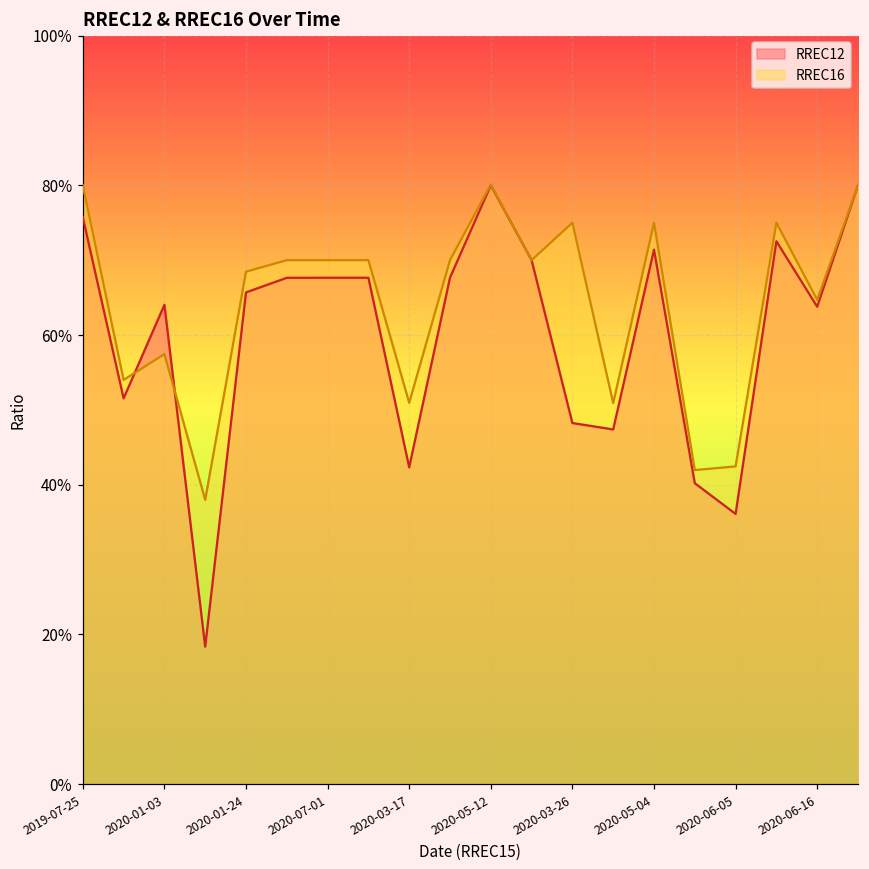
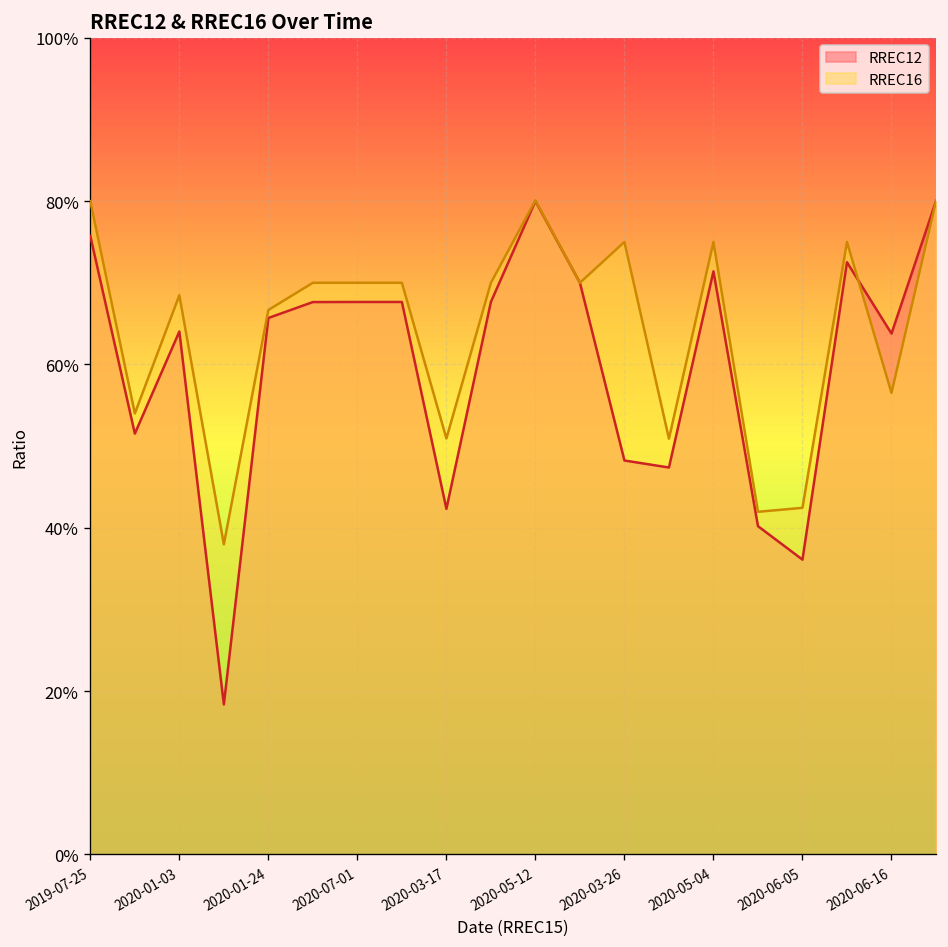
  {
    "RREC12": {
      "2019-07-25": "76%",
      "2020-01-03": "64%",
      "2020-01-24": "66%",
      "2020-03-17": "42%",
      "2020-06-05": "36%",
      "2020-06-16": "64%"
    },
    "RREC16": {
      "2019-07-25": "80%",
-     "2020-01-03": "57%",
-     "2020-01-24": "68%",
+     "2020-01-03": "68%",
+     "2020-01-24": "67%",
      "2020-03-17": "51%",
      "2020-06-05": "42%",
-     "2020-06-16": "65%"
+     "2020-06-16": "57%"
    }
  }
